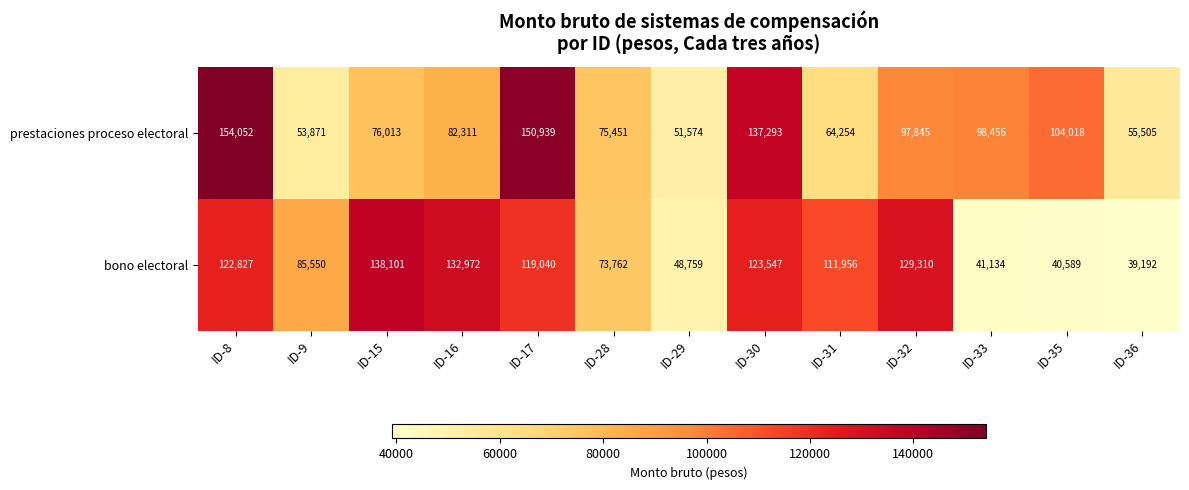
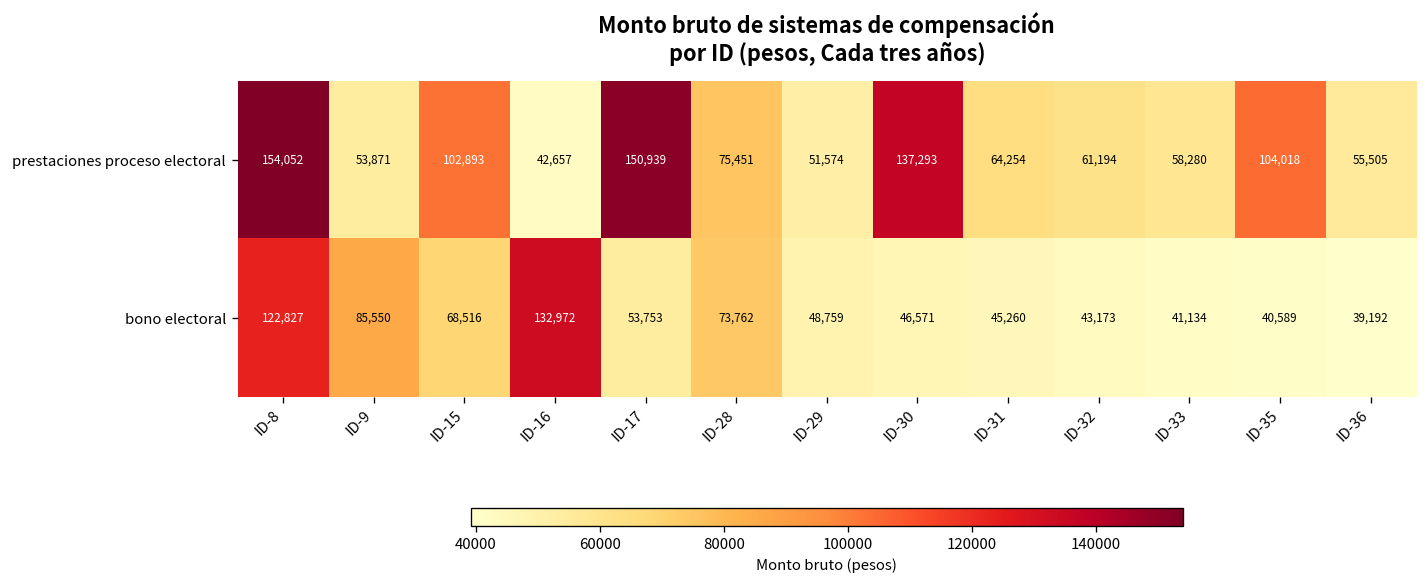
  {
    "prestaciones proceso electoral": {
      "ID-8": "154,052",
      "ID-9": "53,871",
-     "ID-15": "76,013",
-     "ID-16": "82,311",
+     "ID-15": "102,893",
+     "ID-16": "42,657",
      "ID-17": "150,939",
      "ID-28": "75,451",
      "ID-29": "51,574",
      "ID-30": "137,293",
      "ID-31": "64,254",
-     "ID-32": "97,845",
-     "ID-33": "98,456",
+     "ID-32": "61,194",
+     "ID-33": "58,280",
      "ID-35": "104,018",
      "ID-36": "55,505"
    },
    "bono electoral": {
      "ID-8": "122,827",
      "ID-9": "85,550",
-     "ID-15": "138,101",
+     "ID-15": "68,516",
      "ID-16": "132,972",
-     "ID-17": "119,040",
+     "ID-17": "53,753",
      "ID-28": "73,762",
      "ID-29": "48,759",
-     "ID-30": "123,547",
-     "ID-31": "111,956",
-     "ID-32": "129,310",
+     "ID-30": "46,571",
+     "ID-31": "45,260",
+     "ID-32": "43,173",
      "ID-33": "41,134",
      "ID-35": "40,589",
      "ID-36": "39,192"
    }
  }
